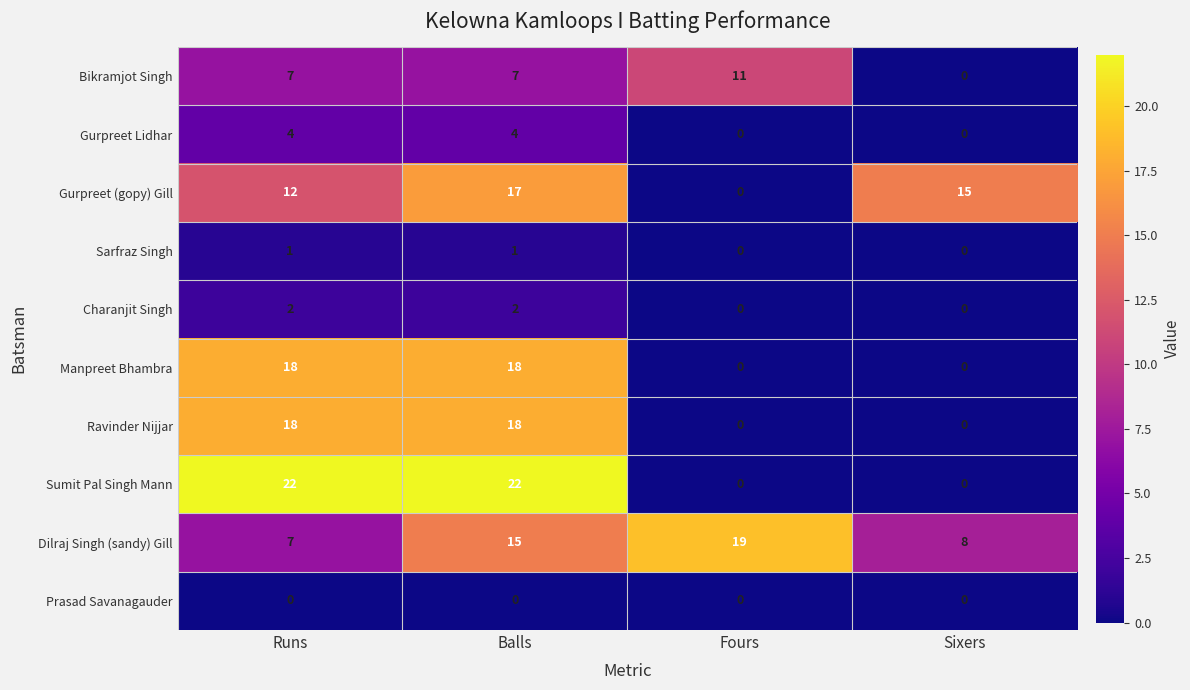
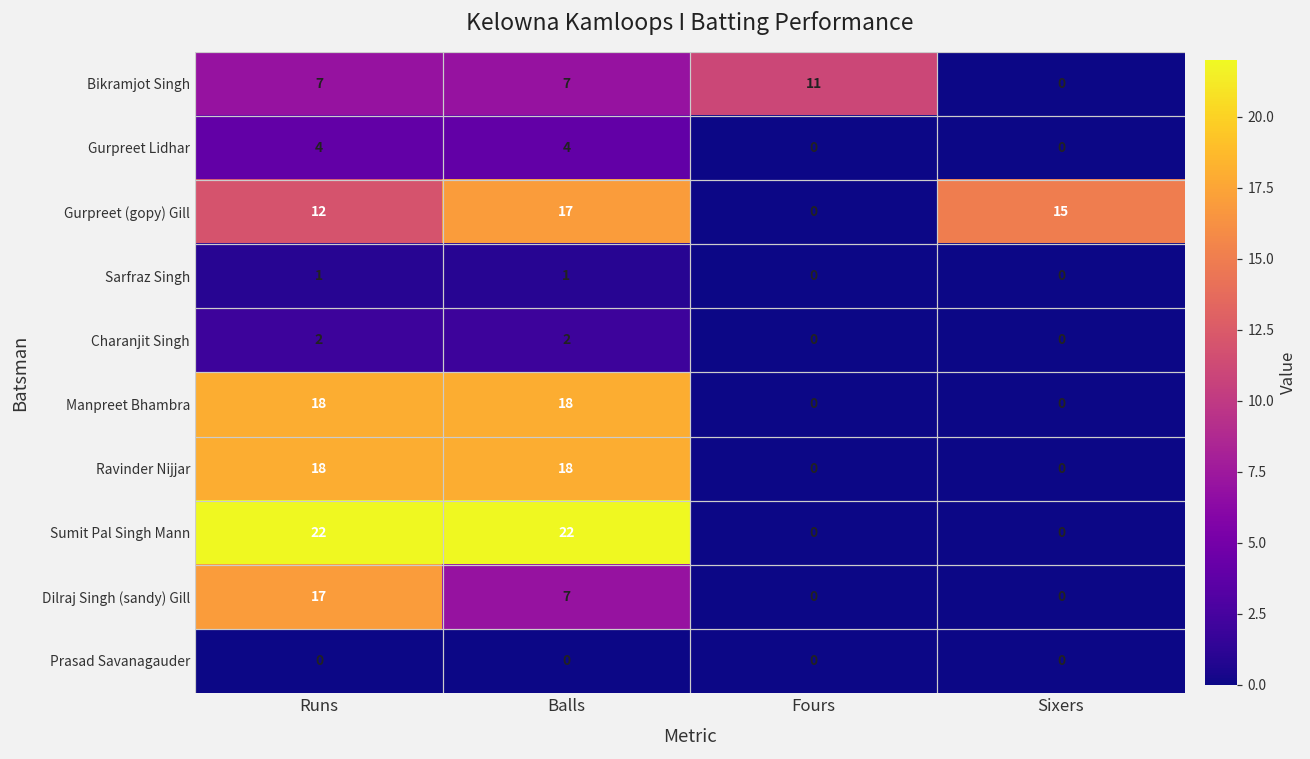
  {
    "Bikramjot Singh": {
      "Runs": 7,
      "Balls": 7,
      "Fours": 11,
      "Sixers": 0
    },
    "Gurpreet Lidhar": {
      "Runs": 4,
      "Balls": 4,
      "Fours": 0,
      "Sixers": 0
    },
    "Gurpreet (gopy) Gill": {
      "Runs": 12,
      "Balls": 17,
      "Fours": 0,
      "Sixers": 15
    },
    "Sarfraz Singh": {
      "Runs": 1,
      "Balls": 1,
      "Fours": 0,
      "Sixers": 0
    },
    "Charanjit Singh": {
      "Runs": 2,
      "Balls": 2,
      "Fours": 0,
      "Sixers": 0
    },
    "Manpreet Bhambra": {
      "Runs": 18,
      "Balls": 18,
      "Fours": 0,
      "Sixers": 0
    },
    "Ravinder Nijjar": {
      "Runs": 18,
      "Balls": 18,
      "Fours": 0,
      "Sixers": 0
    },
    "Sumit Pal Singh Mann": {
      "Runs": 22,
      "Balls": 22,
      "Fours": 0,
      "Sixers": 0
    },
    "Dilraj Singh (sandy) Gill": {
-     "Runs": 7,
-     "Balls": 15,
-     "Fours": 19,
-     "Sixers": 8
+     "Runs": 17,
+     "Balls": 7,
+     "Fours": 0,
+     "Sixers": 0
    },
    "Prasad Savanagauder": {
      "Runs": 0,
      "Balls": 0,
      "Fours": 0,
      "Sixers": 0
    }
  }
